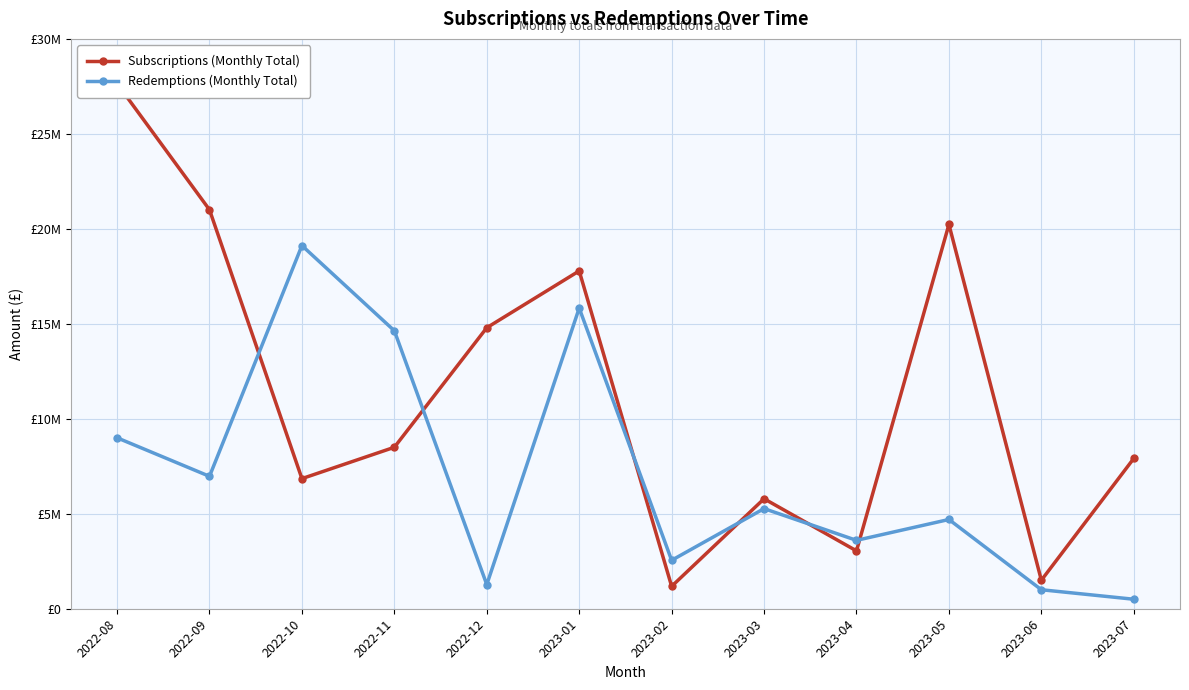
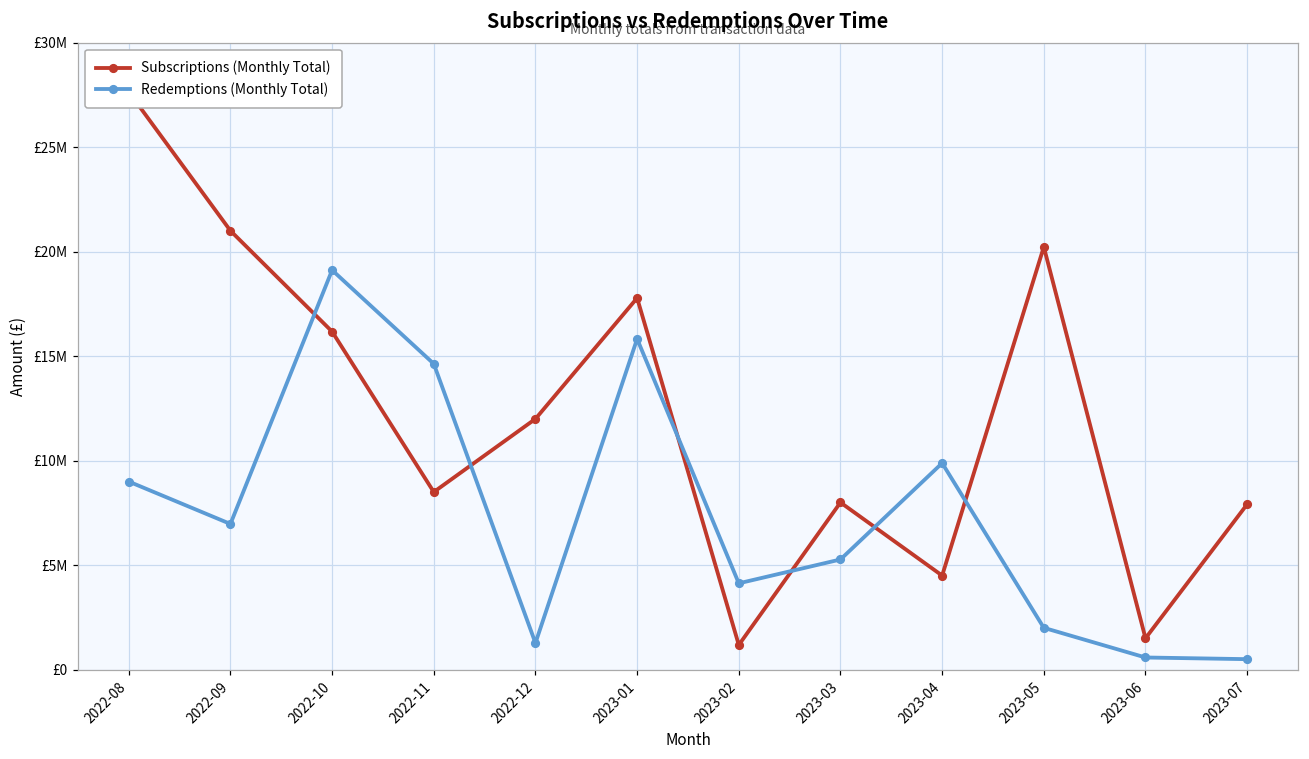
  {
    "Subscriptions (Monthly Total)": {
      "2022-09": "£21000000",
-     "2022-10": "£6900000",
+     "2022-10": "£16200000",
      "2022-11": "£8500000",
-     "2022-12": "£14800000",
+     "2022-12": "£12000000",
      "2023-01": "£17800000",
      "2023-02": "£1200000",
-     "2023-03": "£5800000",
-     "2023-04": "£3000000",
+     "2023-03": "£8000000",
+     "2023-04": "£4500000",
      "2023-05": "£20200000",
      "2023-06": "£1500000",
      "2023-07": "£7900000"
    },
    "Redemptions (Monthly Total)": {
      "2022-08": "£9000000",
      "2022-09": "£7000000",
      "2022-10": "£19100000",
      "2022-11": "£14600000",
      "2022-12": "£1300000",
      "2023-01": "£15800000",
-     "2023-02": "£2600000",
+     "2023-02": "£4100000",
      "2023-03": "£5300000",
-     "2023-04": "£3600000",
-     "2023-05": "£4700000",
-     "2023-06": "£1000000",
+     "2023-04": "£9900000",
+     "2023-05": "£2000000",
+     "2023-06": "£600000",
      "2023-07": "£500000"
    }
  }
